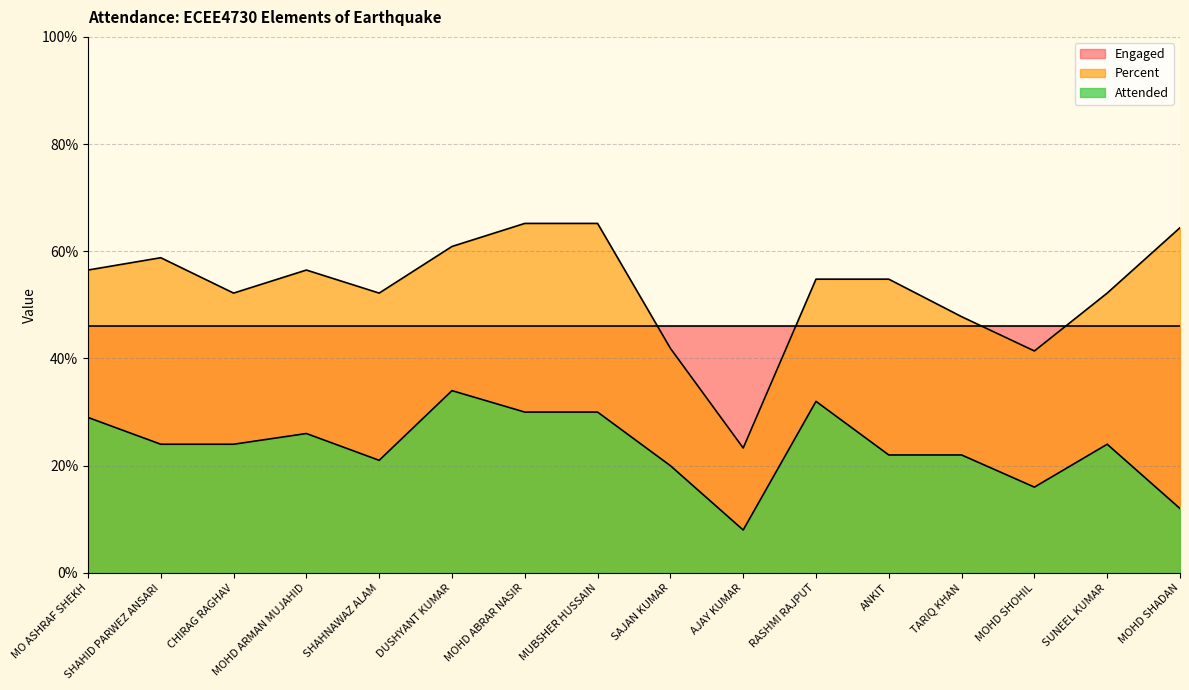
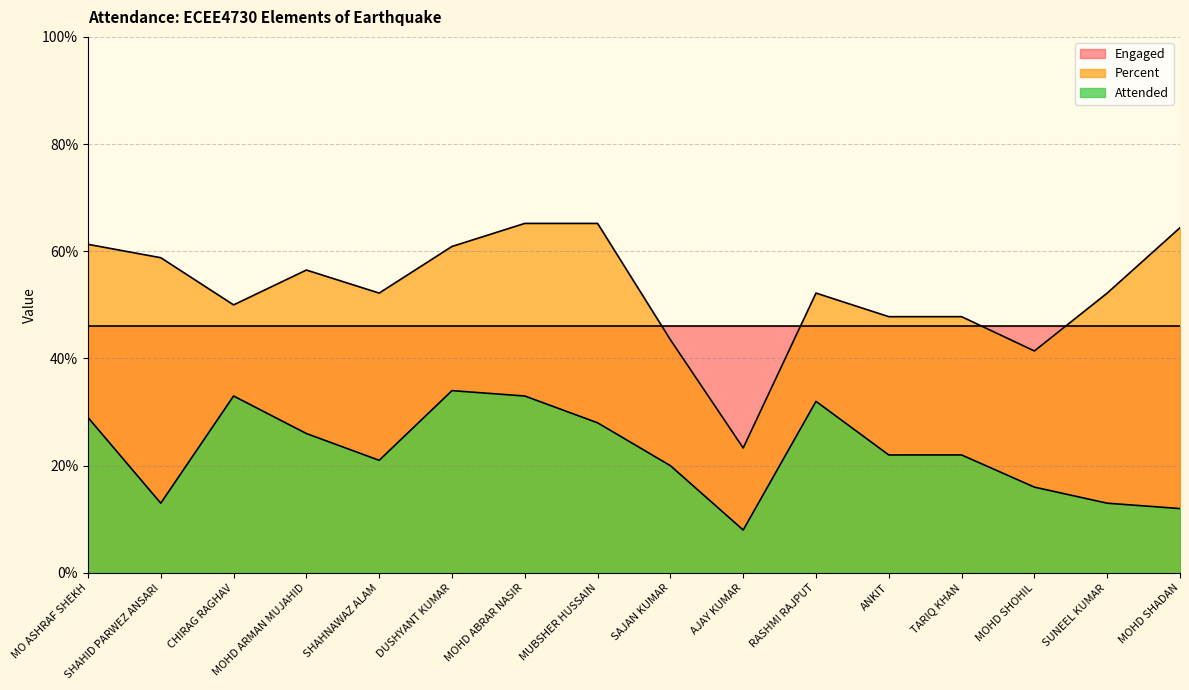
  {
    "Engaged": {
      "MO ASHRAF SHEKH": "46%",
      "SHAHID PARWEZ ANSARI": "46%",
      "CHIRAG RAGHAV": "46%",
      "MOHD ARMAN MUJAHID": "46%",
      "SHAHNAWAZ ALAM": "46%",
      "DUSHYANT KUMAR": "46%",
      "MOHD ABRAR NASIR": "46%",
      "MUBSHER HUSSAIN": "46%",
      "SAJAN KUMAR": "46%",
      "AJAY KUMAR": "46%",
      "RASHMI RAJPUT": "46%",
      "ANKIT": "46%",
      "TARIQ KHAN": "46%",
      "MOHD SHOHIL": "46%",
      "SUNEEL KUMAR": "46%",
      "MOHD SHADAN": "46%"
    },
    "Percent": {
-     "MO ASHRAF SHEKH": "57%",
+     "MO ASHRAF SHEKH": "61%",
      "SHAHID PARWEZ ANSARI": "59%",
-     "CHIRAG RAGHAV": "52%",
+     "CHIRAG RAGHAV": "50%",
      "MOHD ARMAN MUJAHID": "57%",
      "SHAHNAWAZ ALAM": "52%",
      "DUSHYANT KUMAR": "61%",
      "MOHD ABRAR NASIR": "65%",
      "MUBSHER HUSSAIN": "65%",
-     "SAJAN KUMAR": "42%",
+     "SAJAN KUMAR": "44%",
      "AJAY KUMAR": "23%",
-     "RASHMI RAJPUT": "55%",
-     "ANKIT": "55%",
+     "RASHMI RAJPUT": "52%",
+     "ANKIT": "48%",
      "TARIQ KHAN": "48%",
      "MOHD SHOHIL": "41%",
      "SUNEEL KUMAR": "52%",
      "MOHD SHADAN": "64%"
    },
    "Attended": {
      "MO ASHRAF SHEKH": "29%",
-     "SHAHID PARWEZ ANSARI": "24%",
-     "CHIRAG RAGHAV": "24%",
+     "SHAHID PARWEZ ANSARI": "13%",
+     "CHIRAG RAGHAV": "33%",
      "MOHD ARMAN MUJAHID": "26%",
      "SHAHNAWAZ ALAM": "21%",
      "DUSHYANT KUMAR": "34%",
-     "MOHD ABRAR NASIR": "30%",
-     "MUBSHER HUSSAIN": "30%",
+     "MOHD ABRAR NASIR": "33%",
+     "MUBSHER HUSSAIN": "28%",
      "SAJAN KUMAR": "20%",
      "AJAY KUMAR": "8%",
      "RASHMI RAJPUT": "32%",
      "ANKIT": "22%",
      "TARIQ KHAN": "22%",
      "MOHD SHOHIL": "16%",
-     "SUNEEL KUMAR": "24%",
+     "SUNEEL KUMAR": "13%",
      "MOHD SHADAN": "12%"
    }
  }
